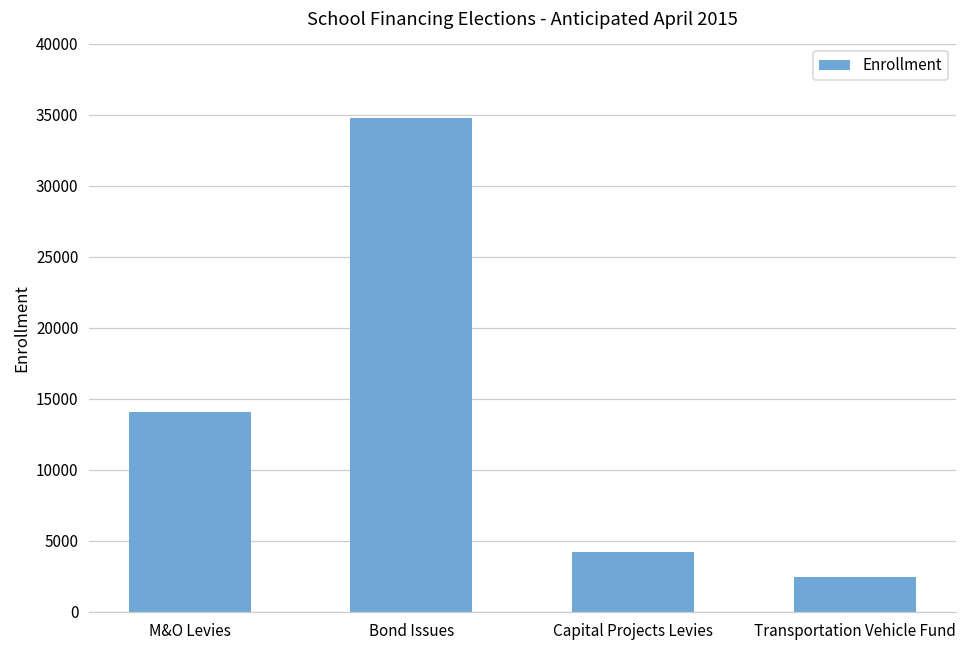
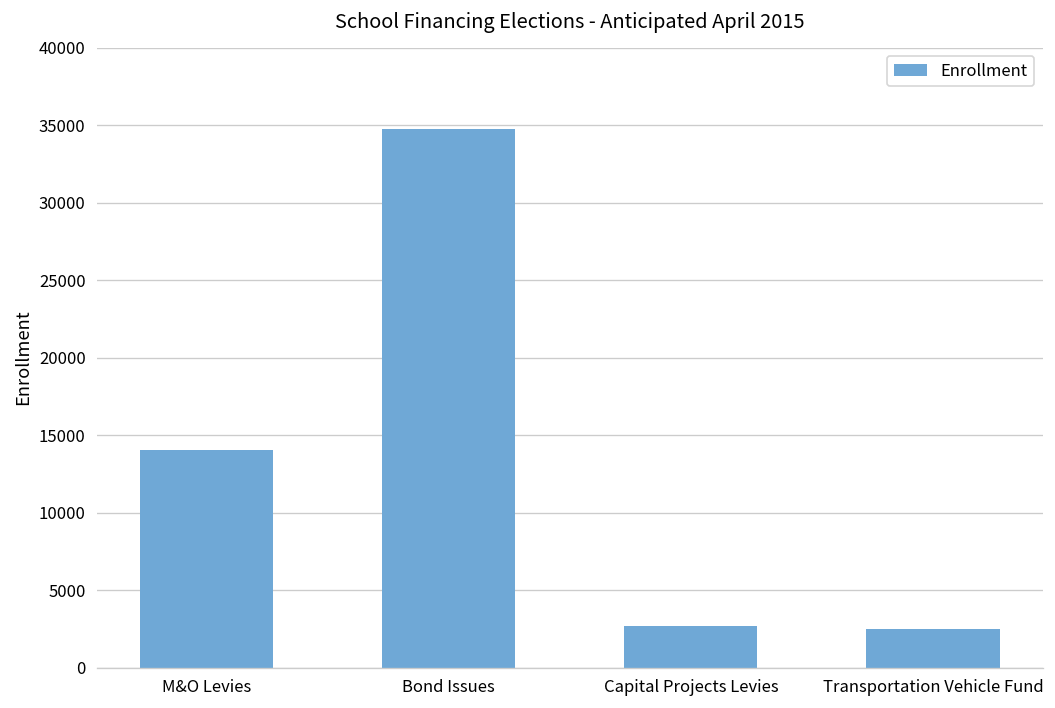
  {
    "M&O Levies": 14000,
    "Bond Issues": 34800,
-   "Capital Projects Levies": 4300,
+   "Capital Projects Levies": 2700,
    "Transportation Vehicle Fund": 2500
  }
